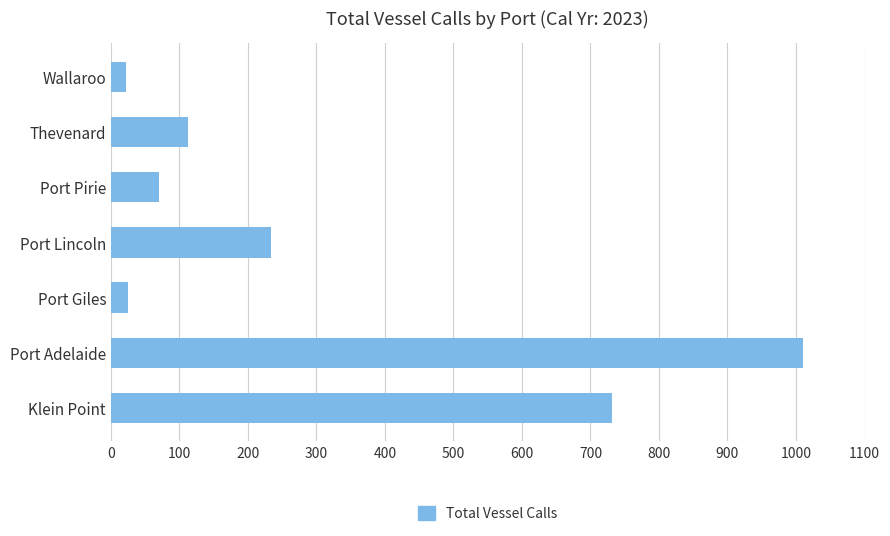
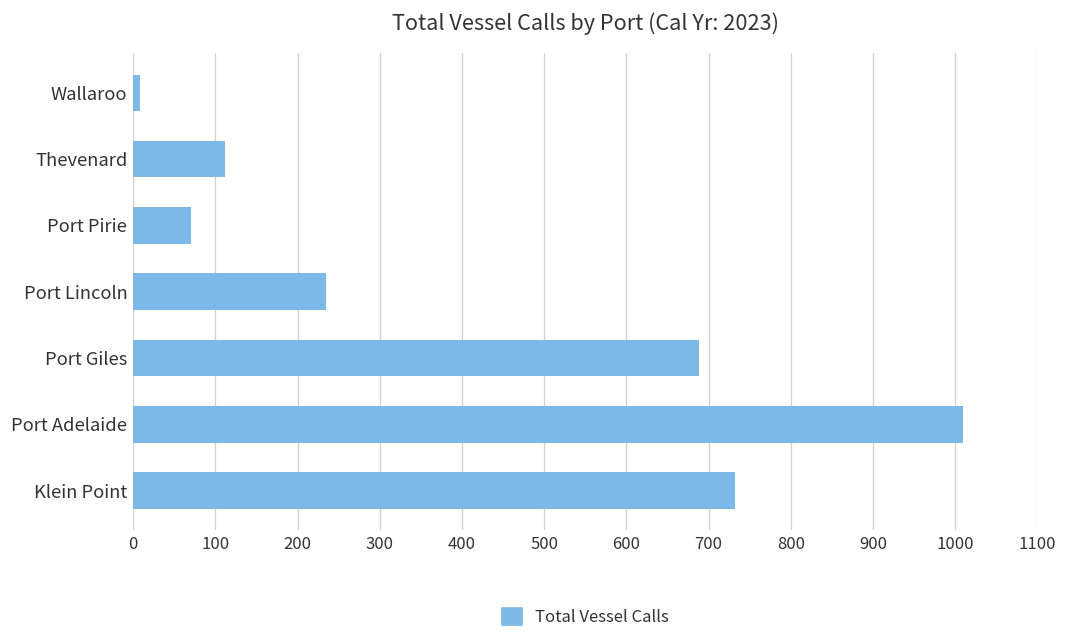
  {
-   "Wallaroo": 20,
+   "Wallaroo": 10,
    "Thevenard": 110,
    "Port Pirie": 70,
    "Port Lincoln": 230,
-   "Port Giles": 30,
+   "Port Giles": 690,
    "Port Adelaide": 1010,
    "Klein Point": 730
  }
